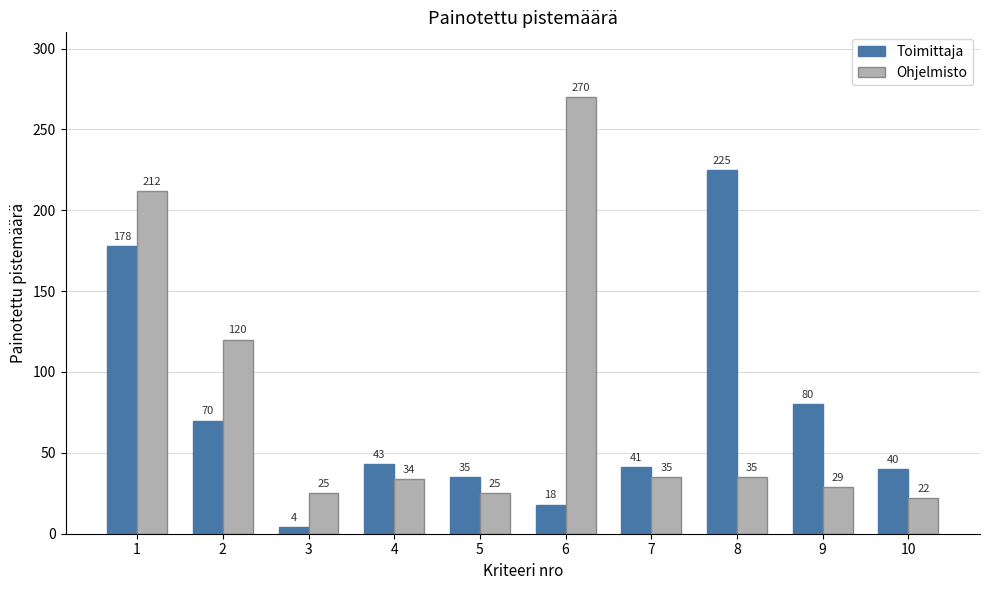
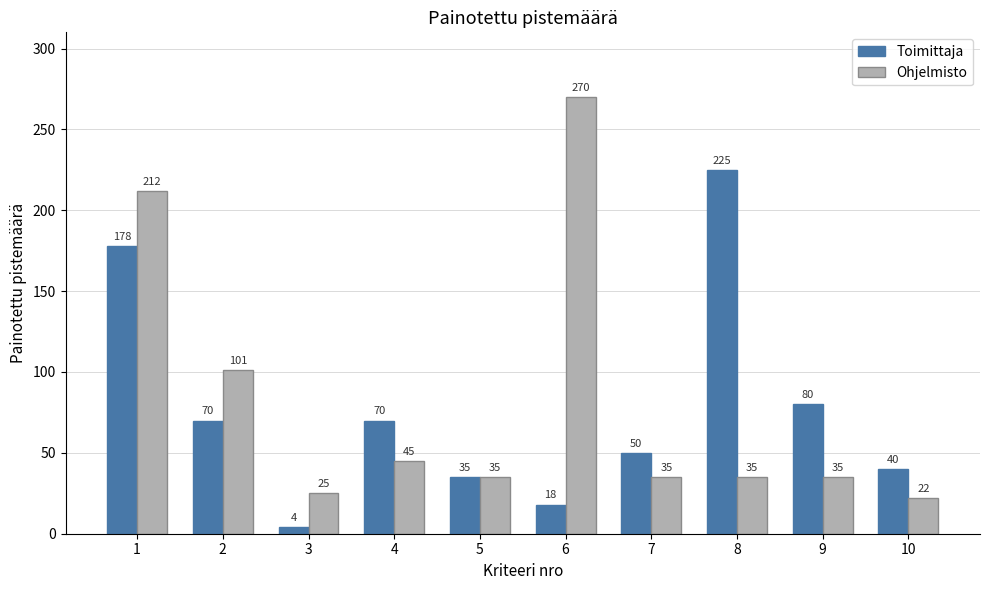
  {
    "Toimittaja": {
      "1": 178,
      "2": 70,
      "3": 4,
-     "4": 43,
+     "4": 70,
      "5": 35,
      "6": 18,
-     "7": 41,
+     "7": 50,
      "8": 225,
      "9": 80,
      "10": 40
    },
    "Ohjelmisto": {
      "1": 212,
-     "2": 120,
+     "2": 101,
      "3": 25,
-     "4": 34,
-     "5": 25,
+     "4": 45,
+     "5": 35,
      "6": 270,
      "7": 35,
      "8": 35,
-     "9": 29,
+     "9": 35,
      "10": 22
    }
  }
